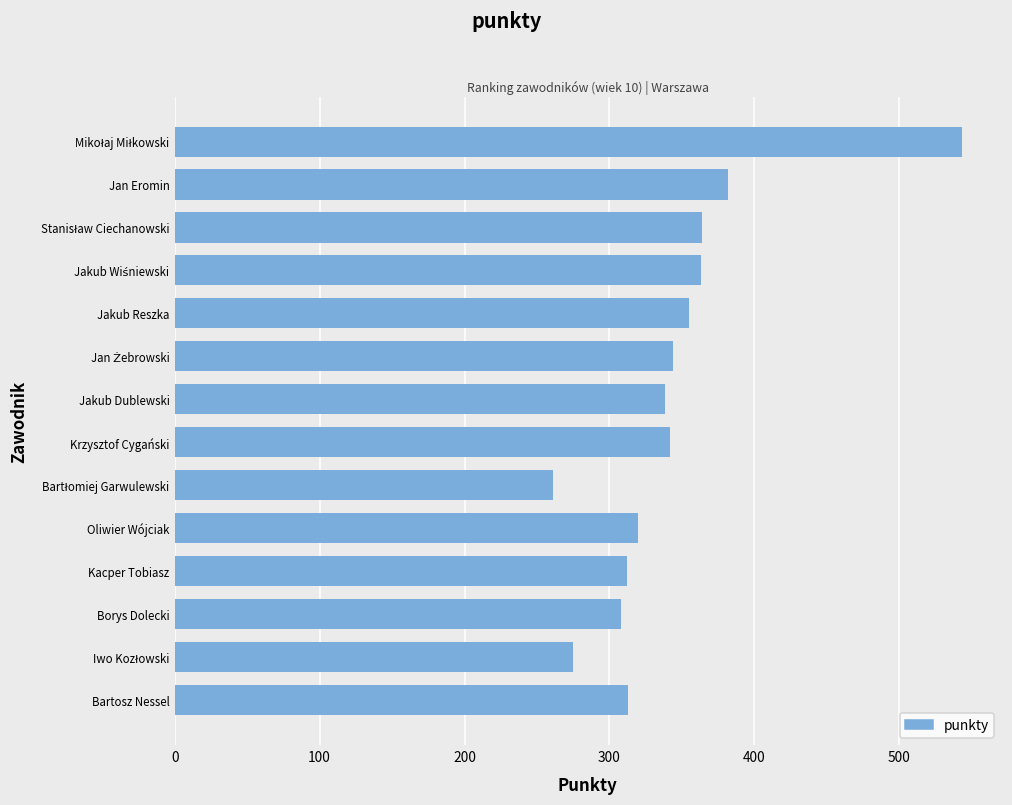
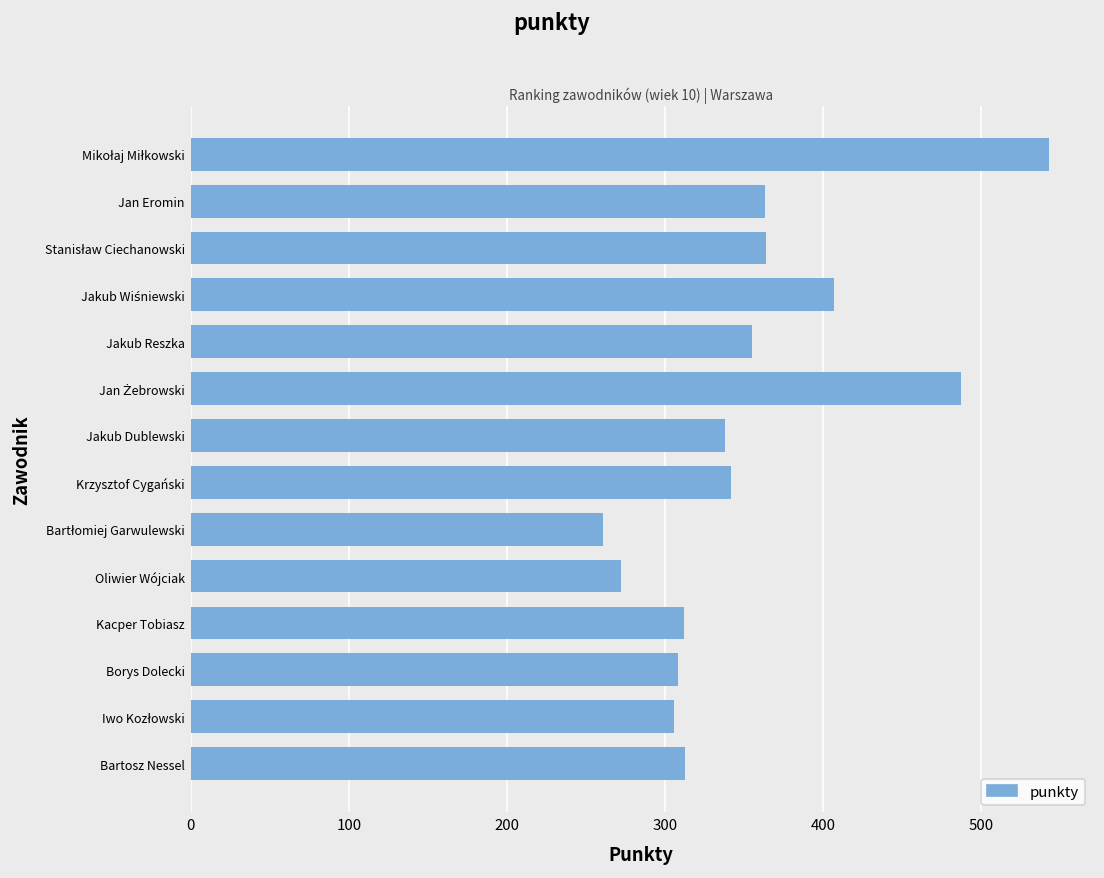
  {
    "Mikołaj Miłkowski": 543,
-   "Jan Eromin": 382,
+   "Jan Eromin": 363,
    "Stanisław Ciechanowski": 364,
-   "Jakub Wiśniewski": 363,
+   "Jakub Wiśniewski": 407,
    "Jakub Reszka": 355,
-   "Jan Żebrowski": 344,
+   "Jan Żebrowski": 487,
    "Jakub Dublewski": 338,
    "Krzysztof Cygański": 342,
    "Bartłomiej Garwulewski": 261,
-   "Oliwier Wójciak": 320,
+   "Oliwier Wójciak": 272,
    "Kacper Tobiasz": 312,
    "Borys Dolecki": 308,
-   "Iwo Kozłowski": 275,
+   "Iwo Kozłowski": 306,
    "Bartosz Nessel": 313
  }
